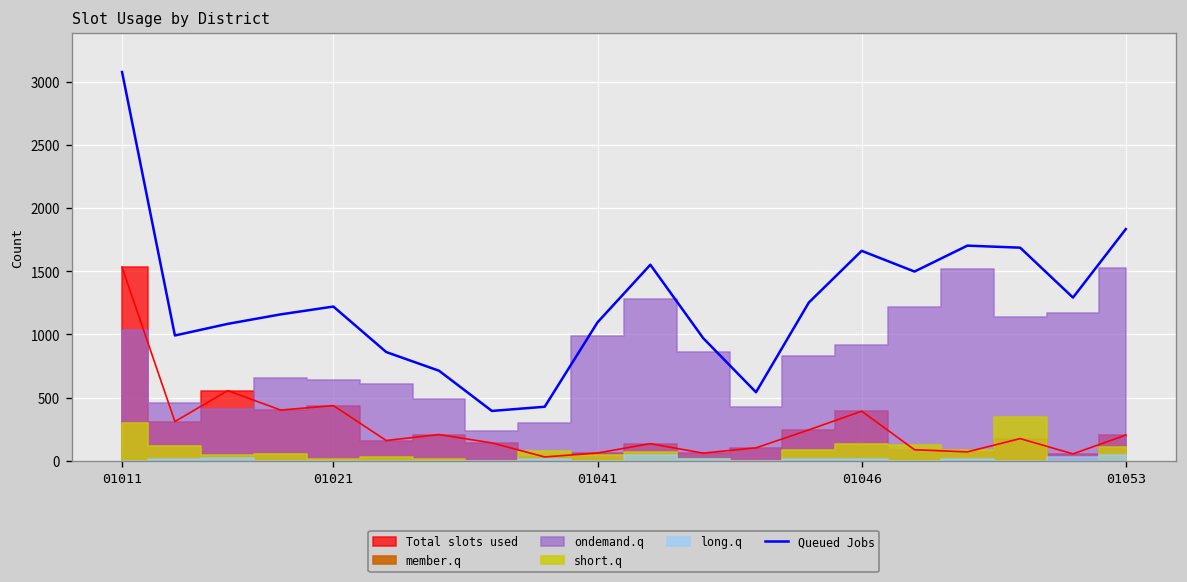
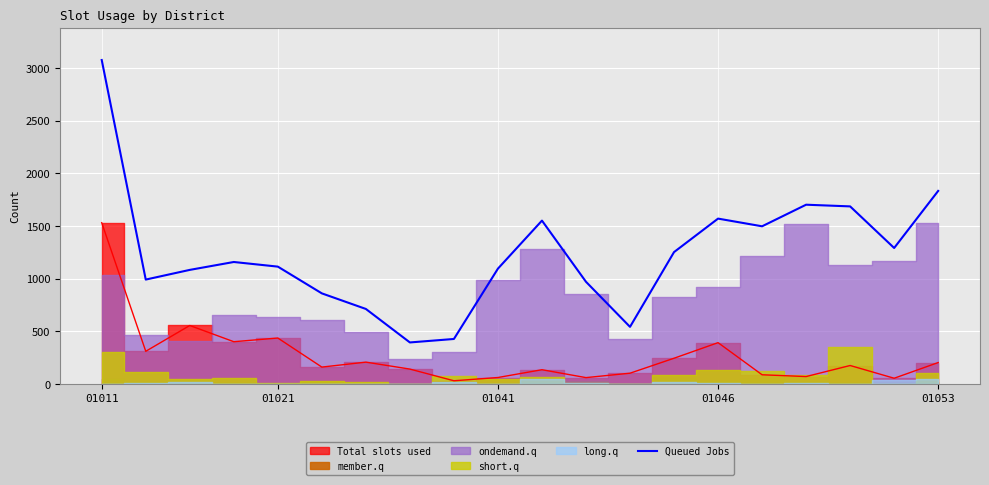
  {
    "Queued Jobs": {
      "01011": 3080,
-     "01021": 1220,
+     "01021": 1120,
      "01041": 1100,
-     "01046": 1660,
+     "01046": 1570,
      "01053": 1830
    }
  }
